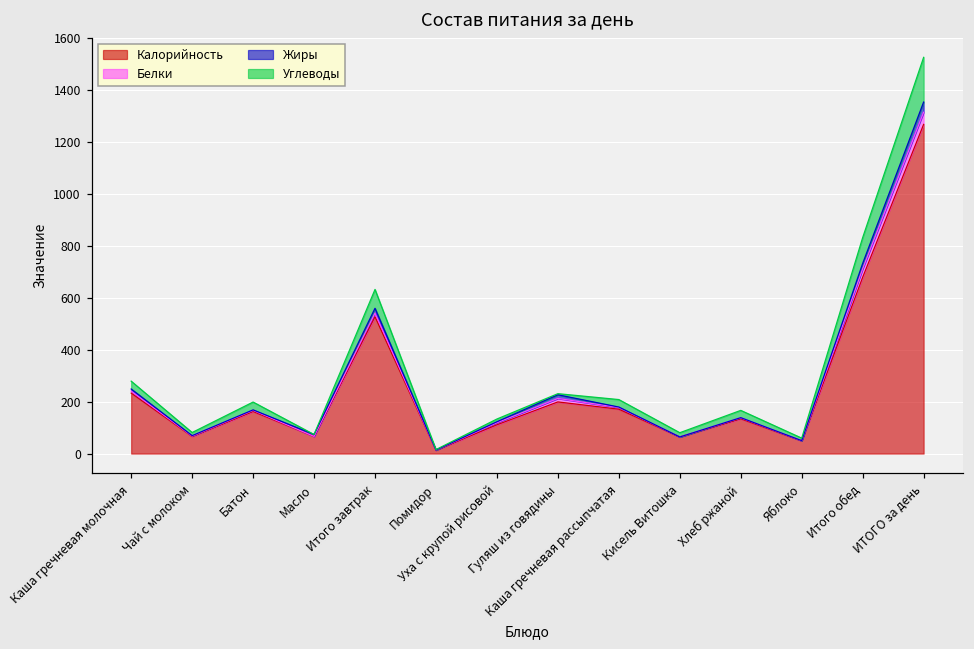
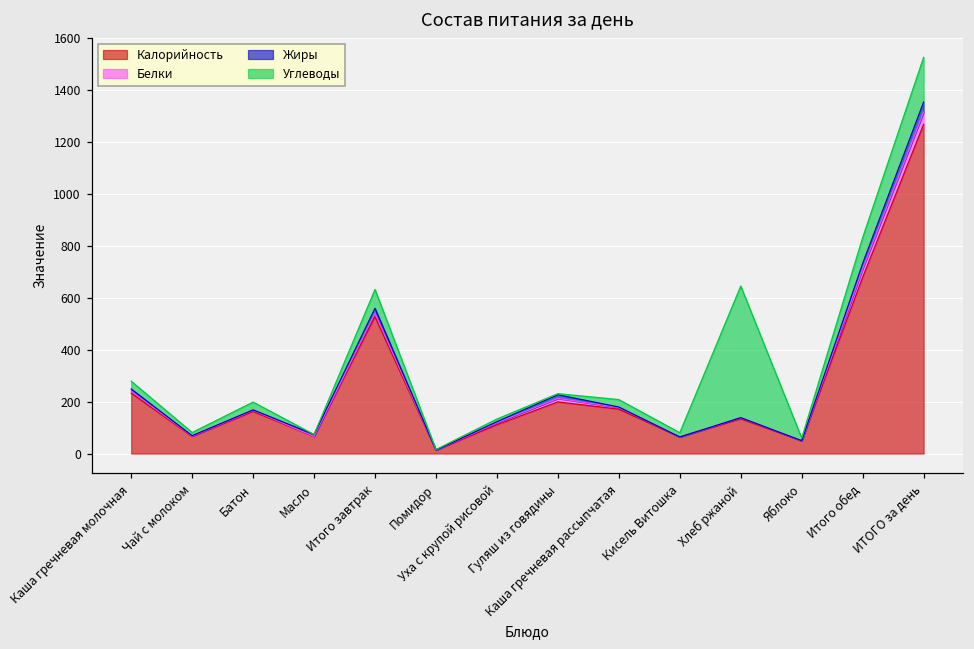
  {
    "Калорийность": {
      "Итого завтрак": 530,
      "Гуляш из говядины": 200,
      "Итого обед": 680,
      "ИТОГО за день": 1270
    },
    "Белки": {
      "Итого завтрак": 10,
      "Гуляш из говядины": 10,
      "Итого обед": 30,
      "ИТОГО за день": 50
    },
    "Жиры": {
      "Итого завтрак": 20,
      "Итого обед": 20,
      "ИТОГО за день": 40
    },
    "Углеводы": {
      "Каша гречневая молочная": 30,
      "Чай с молоком": 10,
      "Батон": 30,
      "Итого завтрак": 70,
      "Каша гречневая рассыпчатая": 30,
      "Кисель Витошка": 20,
-     "Хлеб ржаной": 30,
+     "Хлеб ржаной": 510,
      "Итого обед": 100,
      "ИТОГО за день": 170
    }
  }
